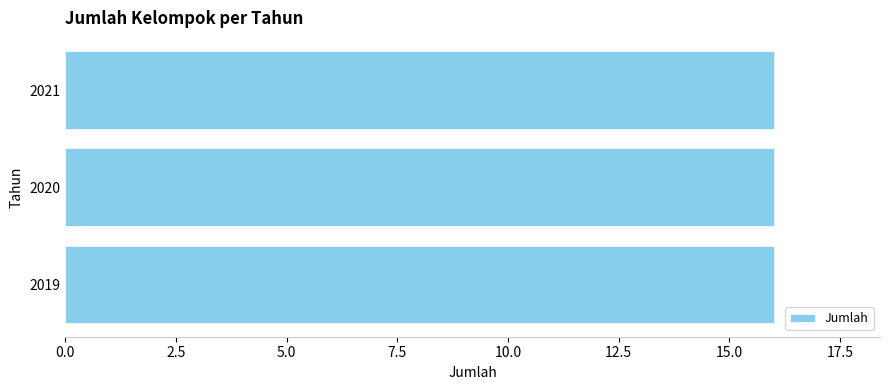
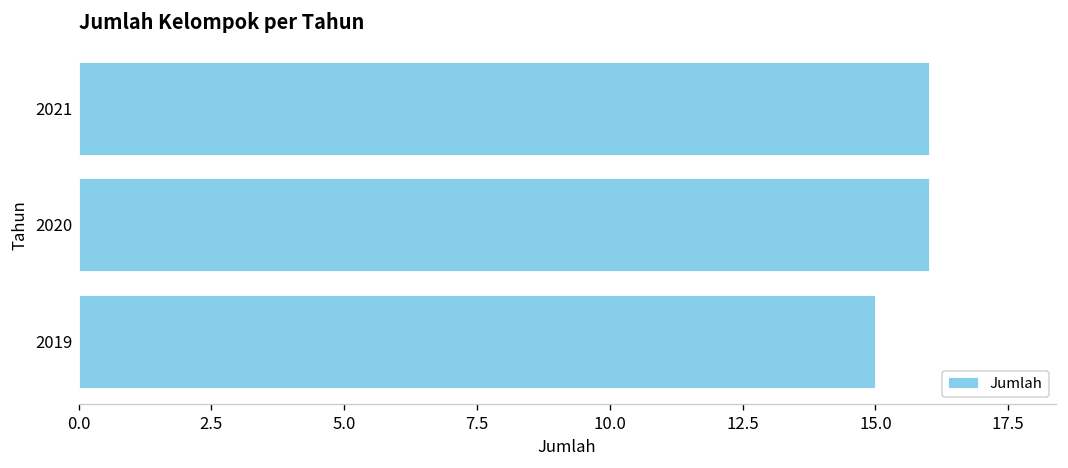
  {
    "2021": 16,
    "2020": 16,
-   "2019": 16
+   "2019": 15
  }
